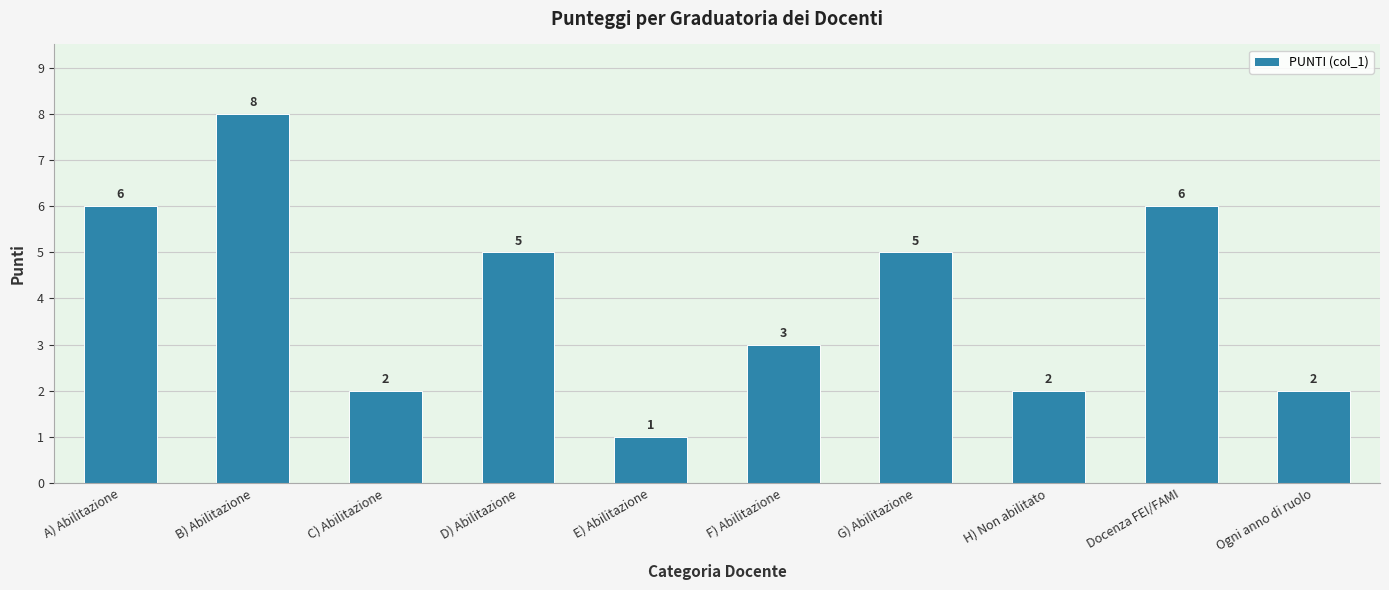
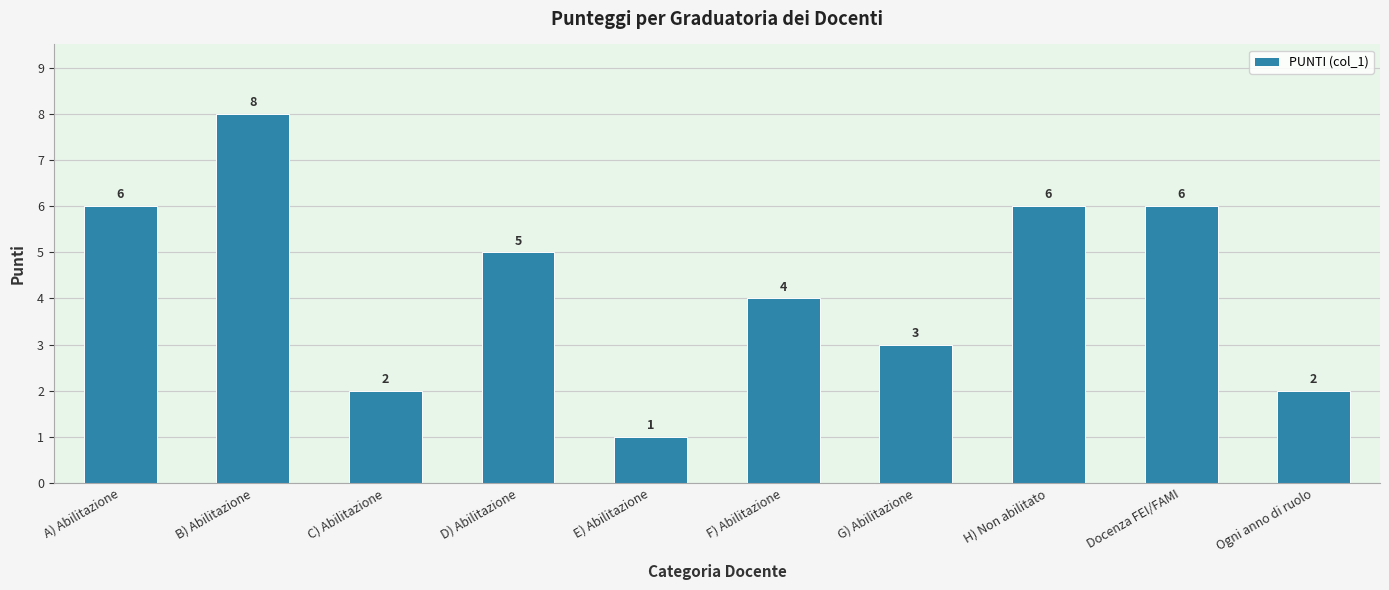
  {
    "A) Abilitazione": 6,
    "B) Abilitazione": 8,
    "C) Abilitazione": 2,
    "D) Abilitazione": 5,
    "E) Abilitazione": 1,
-   "F) Abilitazione": 3,
-   "G) Abilitazione": 5,
-   "H) Non abilitato": 2,
+   "F) Abilitazione": 4,
+   "G) Abilitazione": 3,
+   "H) Non abilitato": 6,
    "Docenza FEI/FAMI": 6,
    "Ogni anno di ruolo": 2
  }
